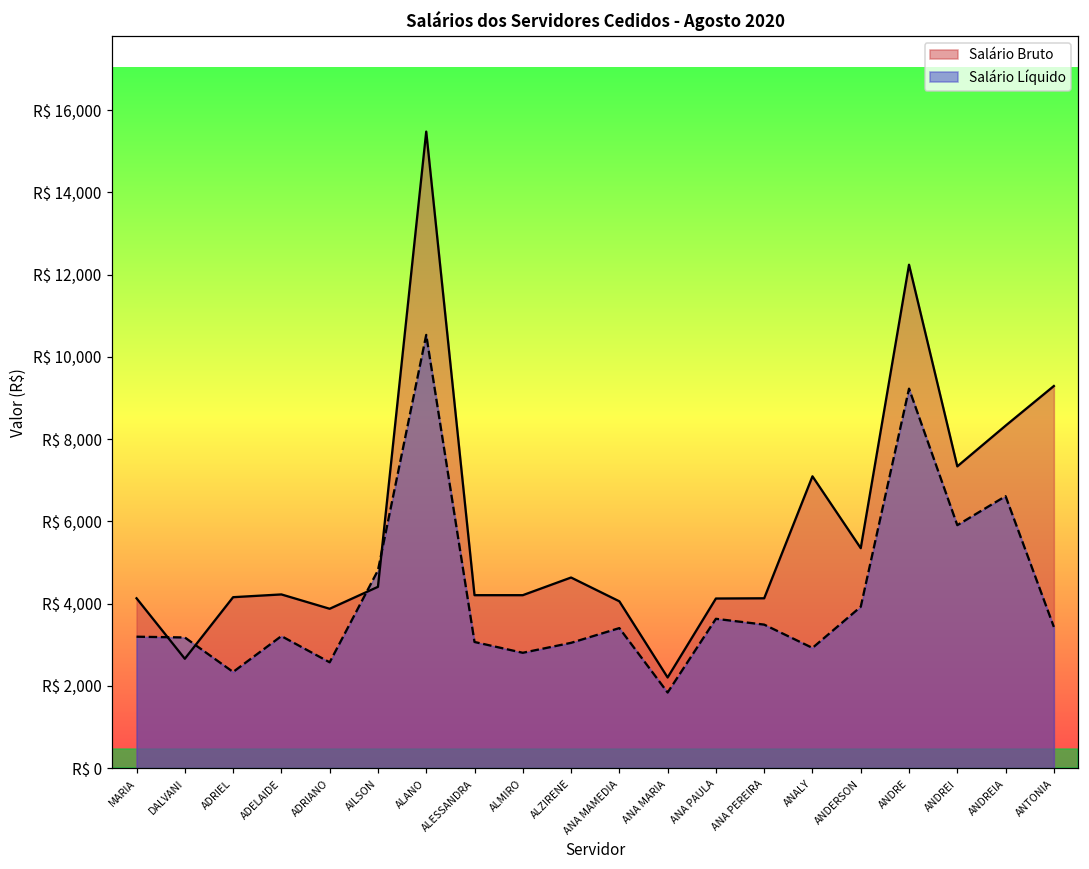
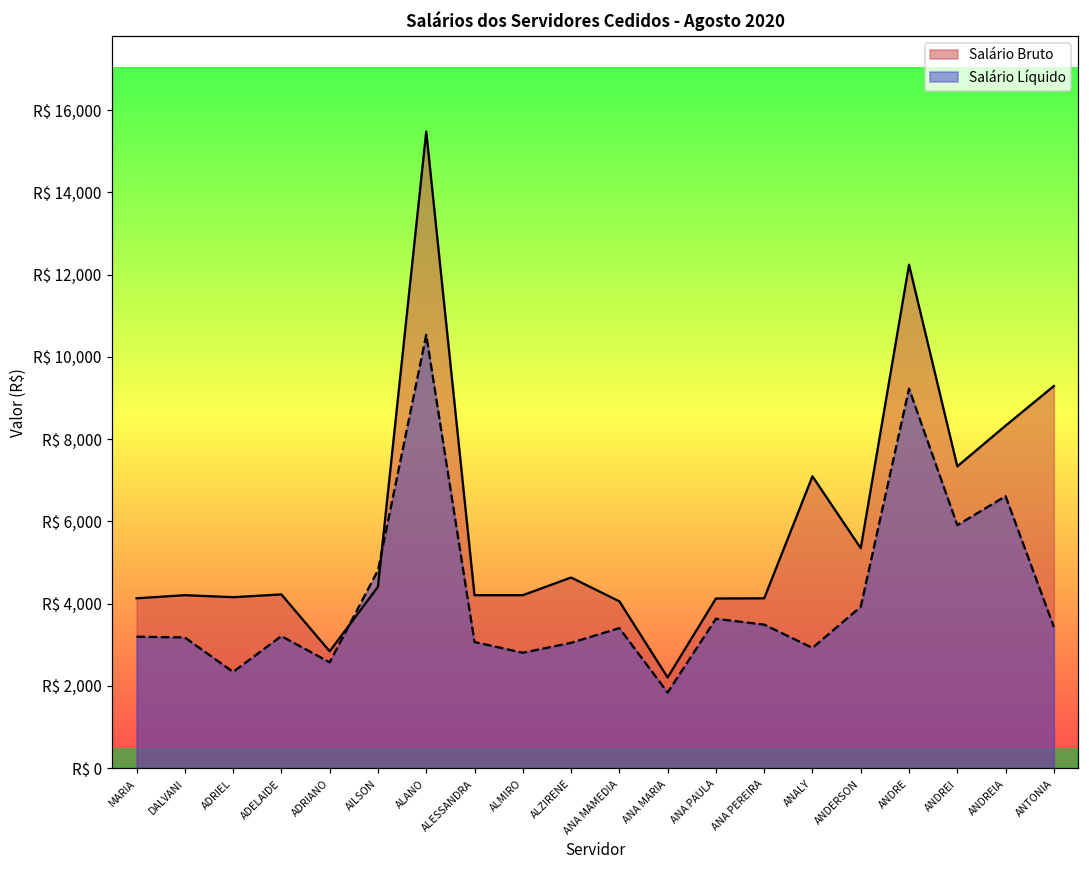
  {
    "Salário Bruto": {
      "MARIA": "R$ 4,100",
-     "DALVANI": "R$ 2,700",
+     "DALVANI": "R$ 4,200",
      "ADRIEL": "R$ 4,200",
      "ADELAIDE": "R$ 4,200",
-     "ADRIANO": "R$ 3,900",
+     "ADRIANO": "R$ 2,800",
      "AILSON": "R$ 4,400",
      "ALANO": "R$ 15,500",
      "ALESSANDRA": "R$ 4,200",
      "ALMIRO": "R$ 4,200",
      "ALZIRENE": "R$ 4,600",
      "ANA MAMEDIA": "R$ 4,100",
      "ANA MARIA": "R$ 2,200",
      "ANA PAULA": "R$ 4,100",
      "ANA PEREIRA": "R$ 4,100",
      "ANALY": "R$ 7,100",
      "ANDERSON": "R$ 5,300",
      "ANDRE": "R$ 12,200",
      "ANDREI": "R$ 7,300",
      "ANDREIA": "R$ 8,300",
      "ANTONIA": "R$ 9,300"
    },
    "Salário Líquido": {
      "MARIA": "R$ 3,200",
      "DALVANI": "R$ 3,200",
      "ADRIEL": "R$ 2,300",
      "ADELAIDE": "R$ 3,200",
      "ADRIANO": "R$ 2,600",
      "AILSON": "R$ 4,800",
      "ALANO": "R$ 10,500",
      "ALESSANDRA": "R$ 3,100",
      "ALMIRO": "R$ 2,800",
      "ALZIRENE": "R$ 3,000",
      "ANA MAMEDIA": "R$ 3,400",
      "ANA MARIA": "R$ 1,800",
      "ANA PAULA": "R$ 3,600",
      "ANA PEREIRA": "R$ 3,500",
      "ANALY": "R$ 2,900",
      "ANDERSON": "R$ 3,900",
      "ANDRE": "R$ 9,200",
      "ANDREI": "R$ 5,900",
      "ANDREIA": "R$ 6,600",
      "ANTONIA": "R$ 3,400"
    }
  }
